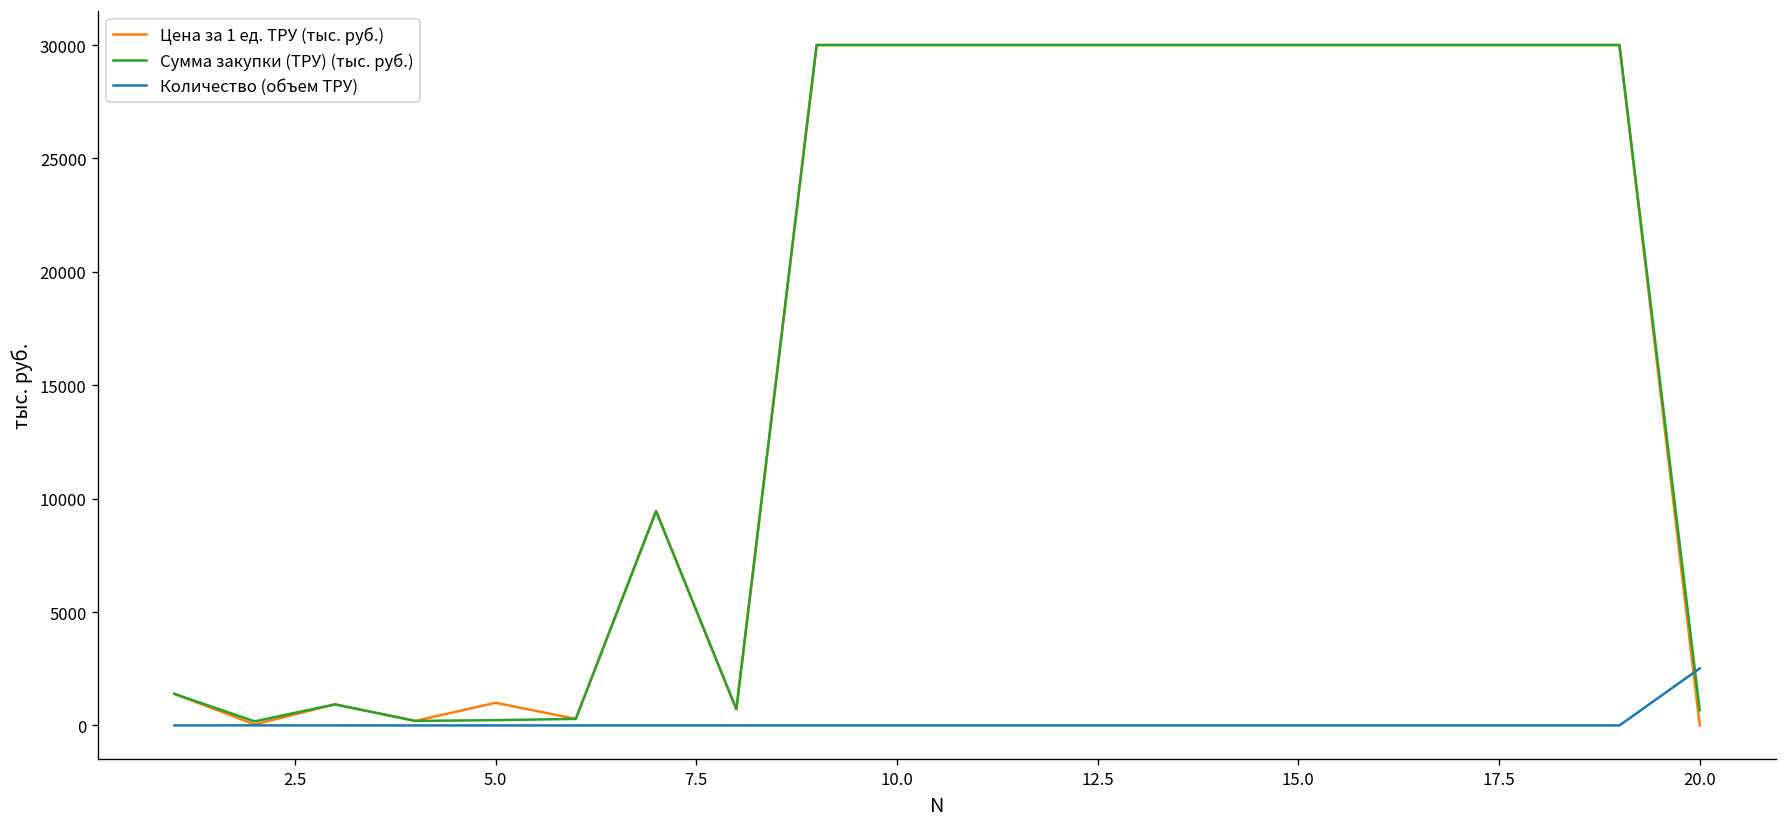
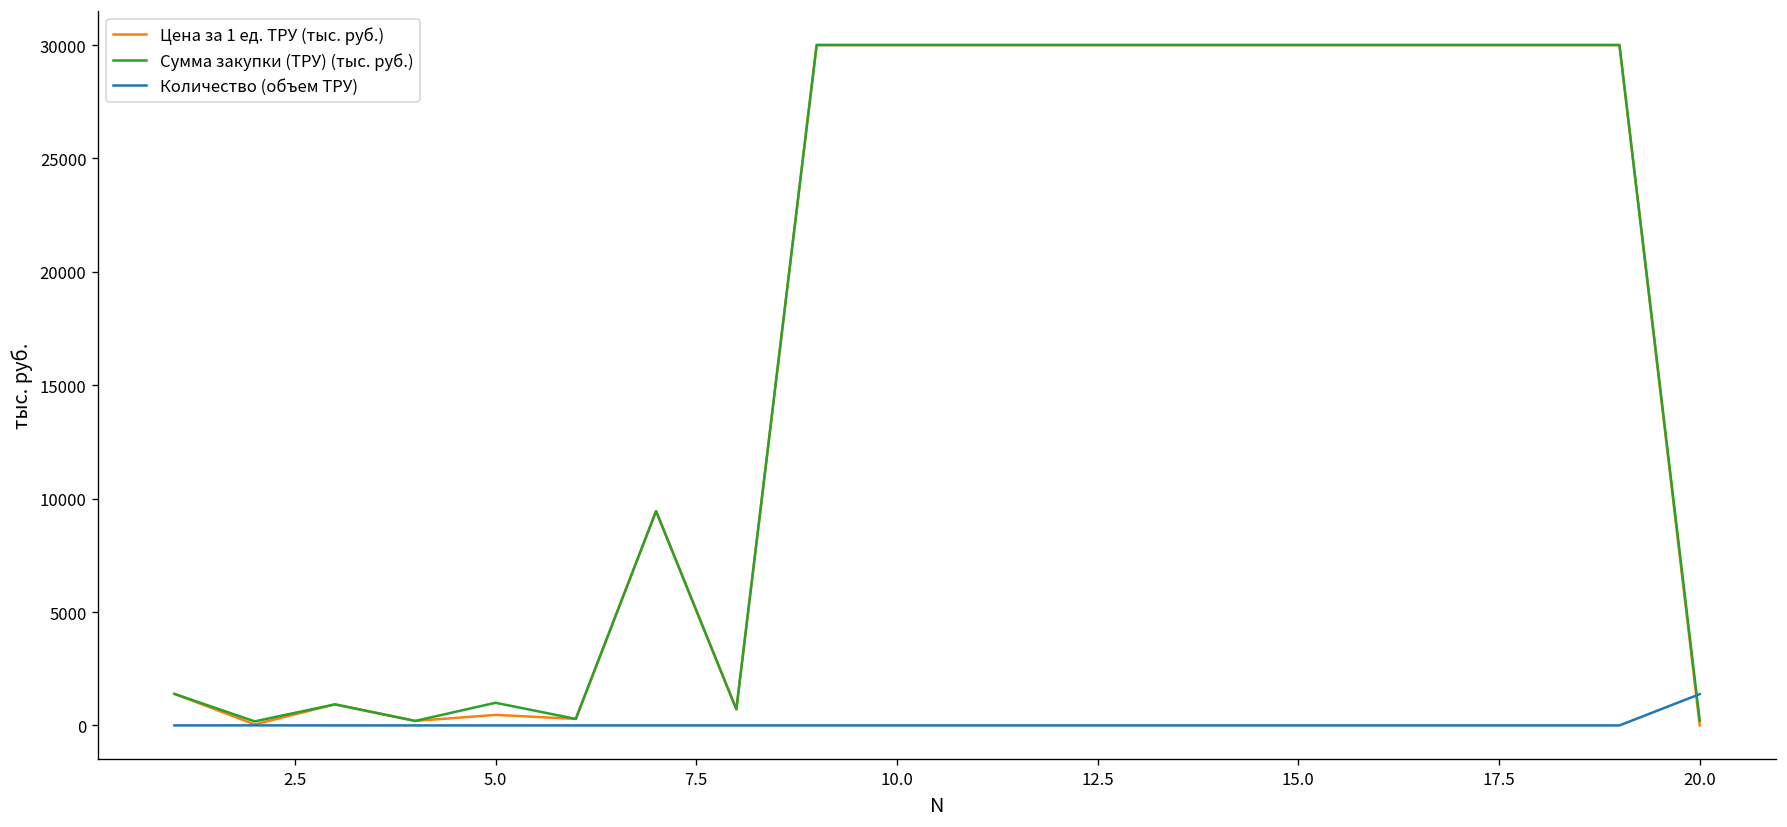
  {
    "Цена за 1 ед. ТРУ (тыс. руб.)": {
-     "5.0": 1000,
+     "5.0": 500,
      "20.0": 0
    },
    "Сумма закупки (ТРУ) (тыс. руб.)": {
-     "5.0": 200,
-     "20.0": 700
+     "5.0": 1000,
+     "20.0": 200
    },
    "Количество (объем ТРУ)": {
      "5.0": 0,
      "10.0": 0,
      "15.0": 0,
-     "20.0": 2500
+     "20.0": 1400
    }
  }
